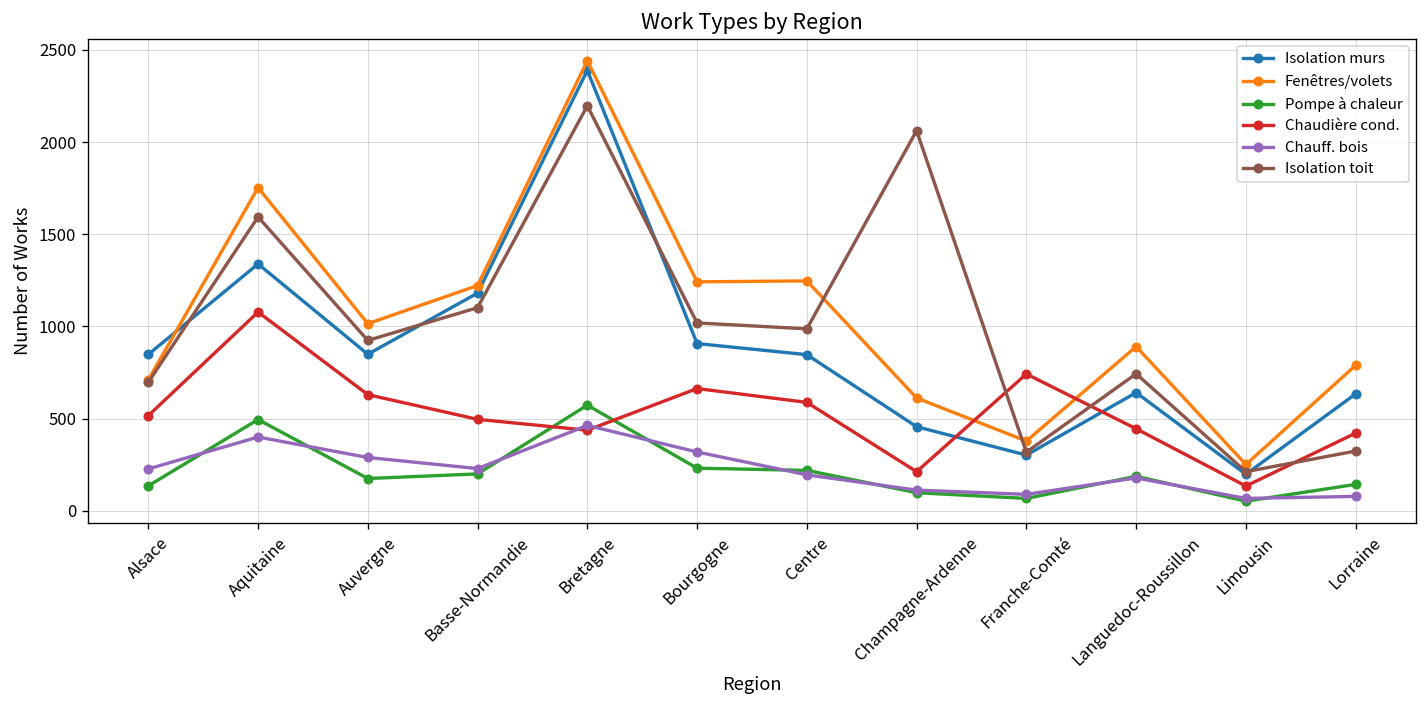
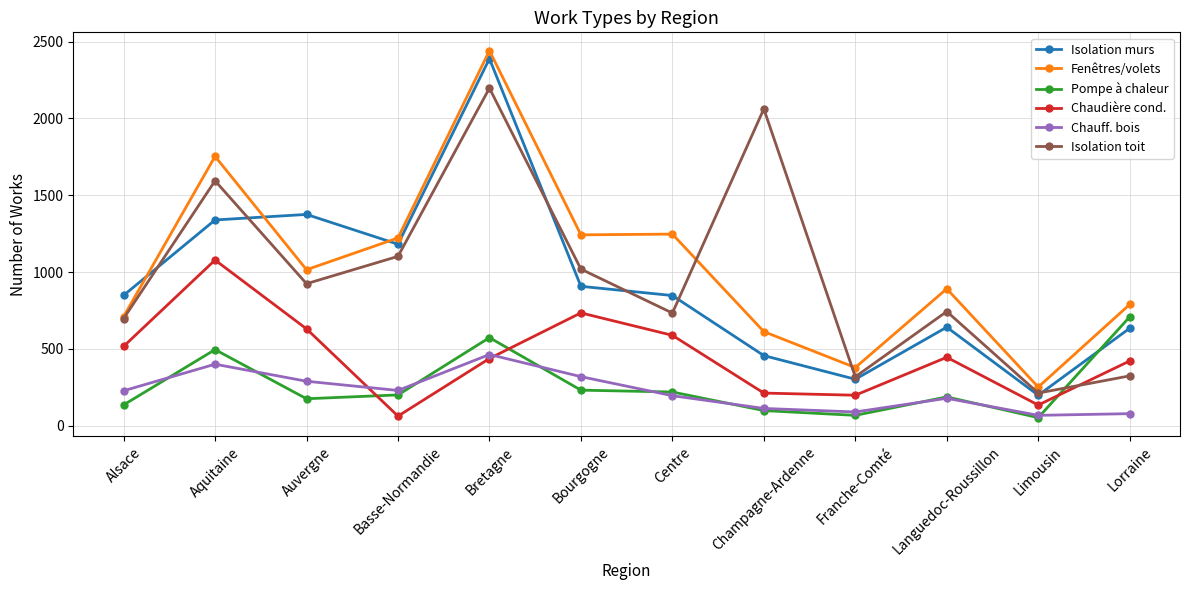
  {
    "Isolation murs": {
      "Alsace": 850,
      "Aquitaine": 1340,
-     "Auvergne": 850,
+     "Auvergne": 1380,
      "Basse-Normandie": 1180,
      "Bretagne": 2390,
      "Bourgogne": 910,
      "Centre": 850,
      "Champagne-Ardenne": 460,
      "Languedoc-Roussillon": 640,
      "Lorraine": 630
    },
    "Fenêtres/volets": {
      "Aquitaine": 1750,
      "Auvergne": 1020,
      "Basse-Normandie": 1220,
      "Bretagne": 2440,
      "Bourgogne": 1240,
      "Centre": 1250,
      "Champagne-Ardenne": 610,
      "Franche-Comté": 380,
      "Languedoc-Roussillon": 890,
      "Limousin": 250,
      "Lorraine": 790
    },
    "Pompe à chaleur": {
      "Alsace": 140,
      "Aquitaine": 500,
      "Auvergne": 180,
      "Basse-Normandie": 200,
      "Bretagne": 570,
      "Bourgogne": 230,
      "Centre": 220,
      "Franche-Comté": 70,
-     "Lorraine": 140
+     "Lorraine": 710
    },
    "Chaudière cond.": {
      "Alsace": 520,
      "Aquitaine": 1080,
      "Auvergne": 630,
-     "Basse-Normandie": 500,
+     "Basse-Normandie": 60,
      "Bretagne": 440,
-     "Bourgogne": 660,
+     "Bourgogne": 730,
      "Centre": 590,
      "Champagne-Ardenne": 210,
-     "Franche-Comté": 740,
+     "Franche-Comté": 200,
      "Languedoc-Roussillon": 450,
      "Limousin": 130,
      "Lorraine": 420
    },
    "Chauff. bois": {
      "Alsace": 230,
      "Aquitaine": 400,
      "Auvergne": 290,
      "Basse-Normandie": 230,
      "Bretagne": 460,
      "Bourgogne": 320,
      "Centre": 200,
      "Franche-Comté": 90,
      "Lorraine": 80
    },
    "Isolation toit": {
      "Aquitaine": 1590,
      "Auvergne": 920,
      "Basse-Normandie": 1100,
      "Bretagne": 2200,
      "Bourgogne": 1020,
-     "Centre": 990,
+     "Centre": 730,
      "Champagne-Ardenne": 2060,
      "Languedoc-Roussillon": 740,
      "Lorraine": 320
    }
  }
